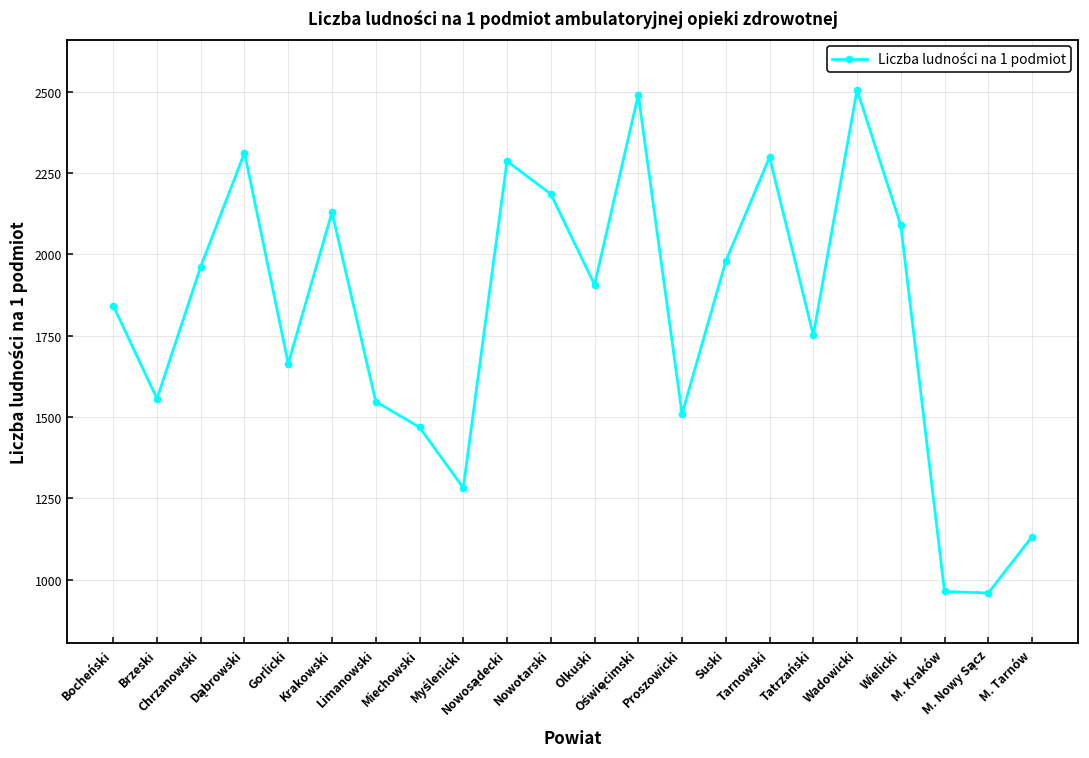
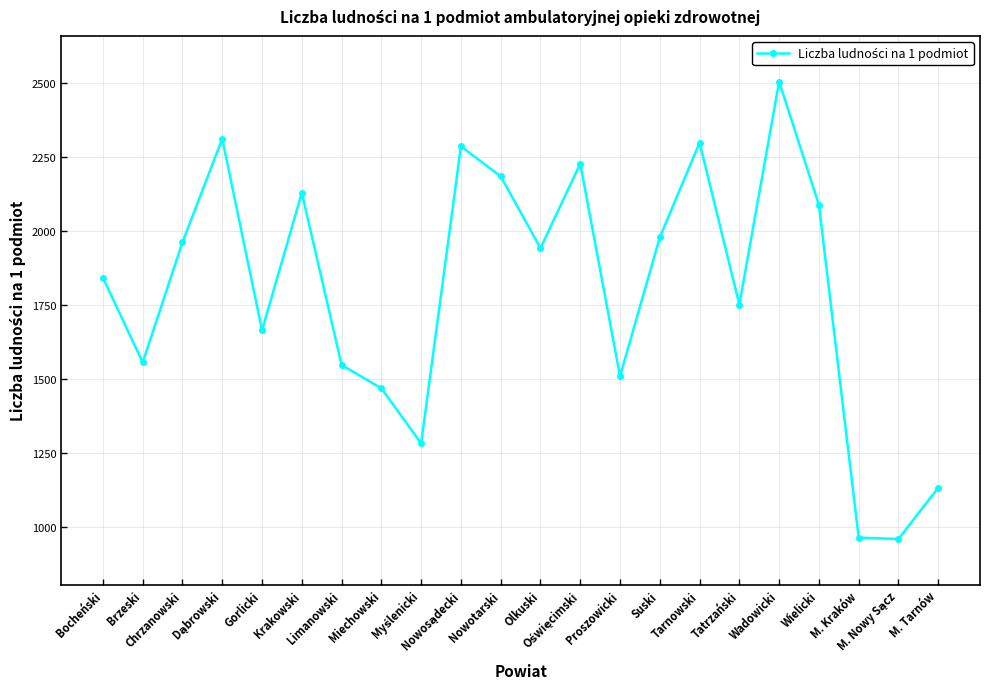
  {
    "Bocheński": 1840,
    "Brzeski": 1560,
    "Chrzanowski": 1960,
    "Dąbrowski": 2310,
    "Gorlicki": 1660,
    "Krakowski": 2130,
    "Limanowski": 1550,
    "Miechowski": 1470,
    "Myślenicki": 1280,
    "Nowosądecki": 2290,
    "Nowotarski": 2190,
-   "Olkuski": 1910,
-   "Oświęcimski": 2490,
+   "Olkuski": 1940,
+   "Oświęcimski": 2230,
    "Proszowicki": 1510,
    "Suski": 1980,
    "Tarnowski": 2300,
    "Tatrzański": 1750,
    "Wadowicki": 2510,
    "Wielicki": 2090,
    "M. Kraków": 960,
    "M. Nowy Sącz": 960,
    "M. Tarnów": 1130
  }
